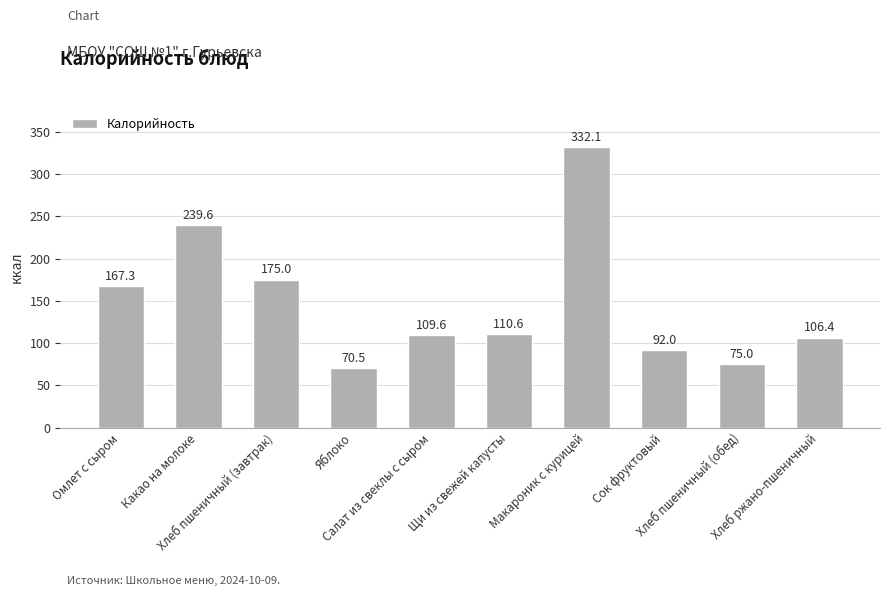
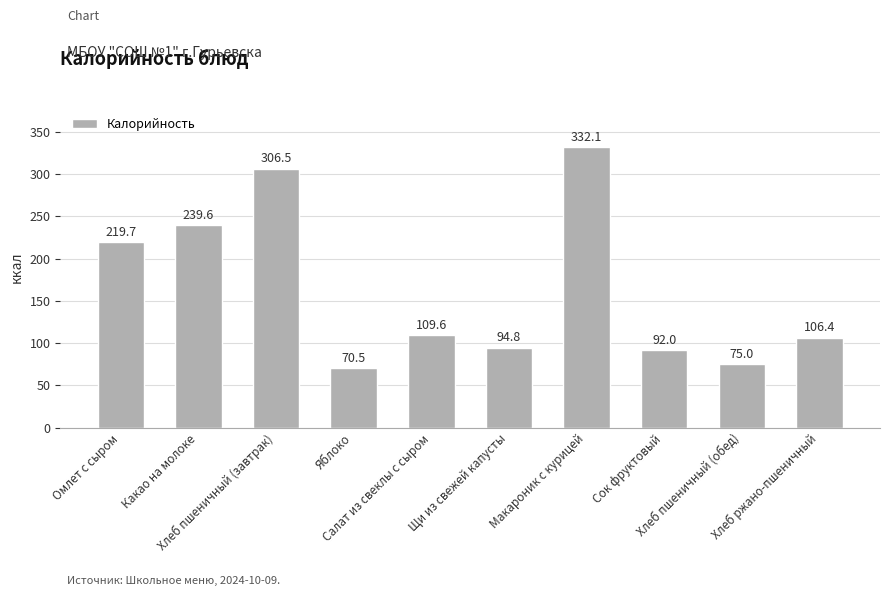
  {
-   "Омлет с сыром": 167.3,
+   "Омлет с сыром": 219.7,
    "Какао на молоке": 239.6,
-   "Хлеб пшеничный (завтрак)": 175.0,
+   "Хлеб пшеничный (завтрак)": 306.5,
    "Яблоко": 70.5,
    "Салат из свеклы с сыром": 109.6,
-   "Щи из свежей капусты": 110.6,
+   "Щи из свежей капусты": 94.8,
    "Макароник с курицей": 332.1,
    "Сок фруктовый": 92.0,
    "Хлеб пшеничный (обед)": 75.0,
    "Хлеб ржано-пшеничный": 106.4
  }
